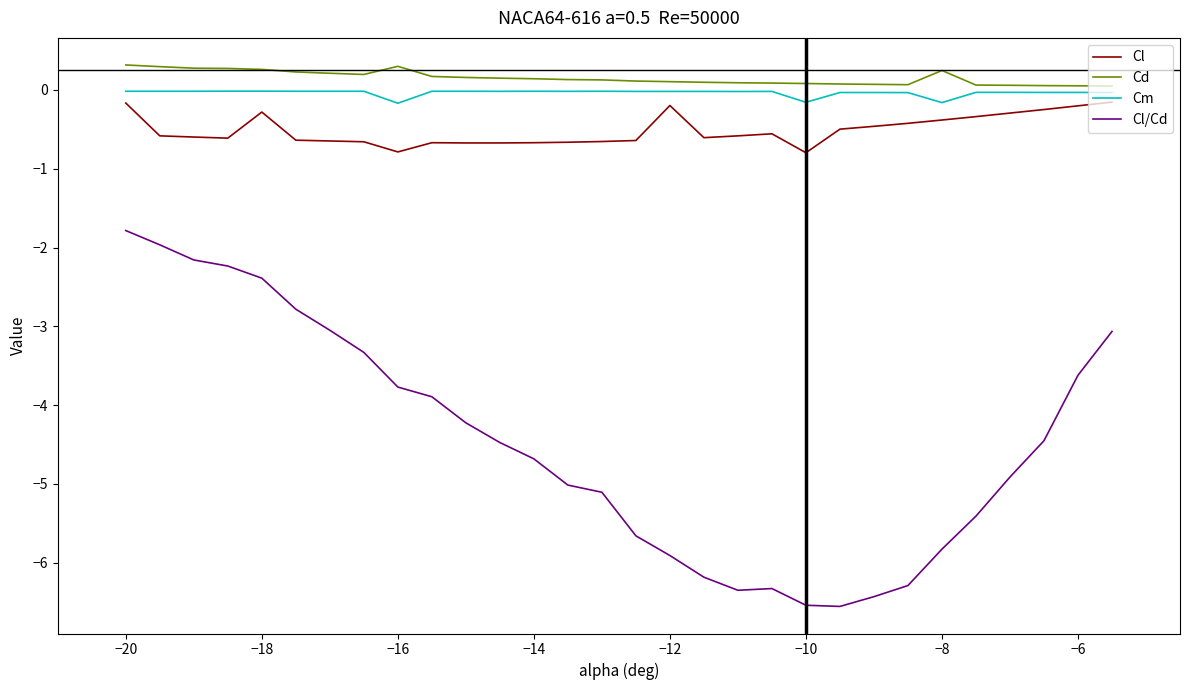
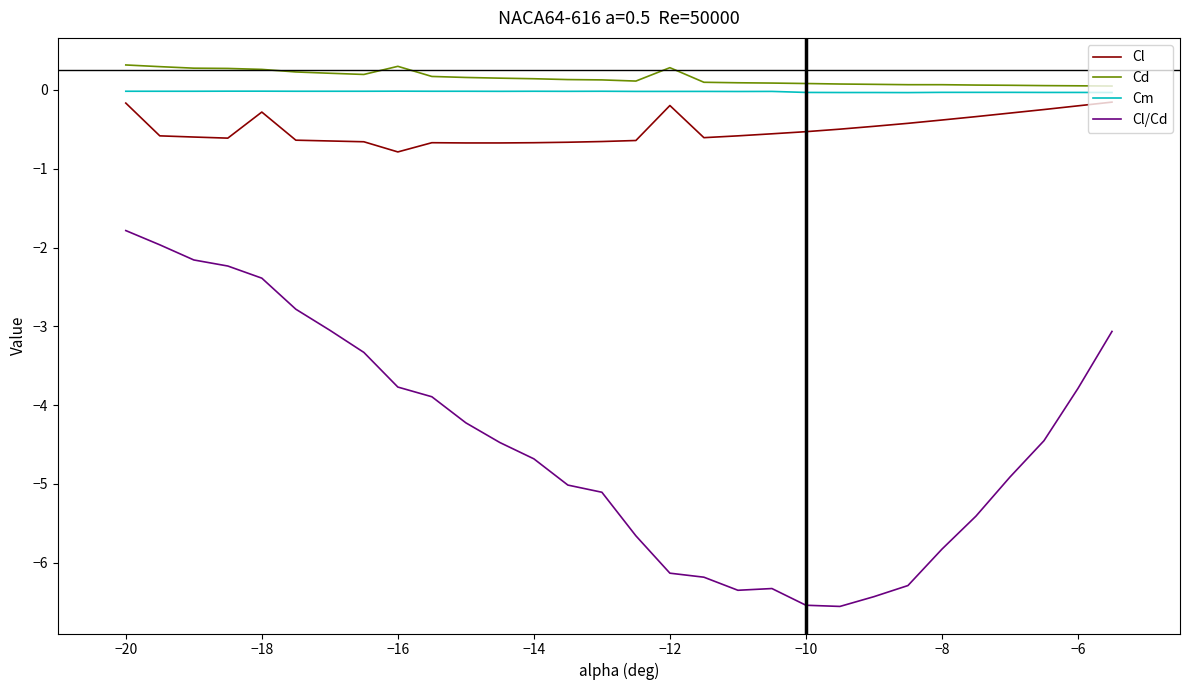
  {
    "Cl": {
      "−20": -0.2,
      "−18": -0.3,
      "−16": -0.8,
      "−14": -0.7,
      "−12": -0.2,
-     "−10": -0.8,
+     "−10": -0.5,
      "−8": -0.4,
      "−6": -0.2
    },
    "Cd": {
      "−20": 0.3,
      "−18": 0.3,
      "−16": 0.3,
      "−14": 0.1,
-     "−12": 0.1,
+     "−12": 0.3,
      "−10": 0.1,
-     "−8": 0.2,
+     "−8": 0.1,
      "−6": 0.1
    },
    "Cm": {
      "−20": 0.0,
      "−18": 0.0,
-     "−16": -0.2,
+     "−16": 0.0,
      "−14": 0.0,
      "−12": 0.0,
-     "−10": -0.2,
-     "−8": -0.2,
+     "−10": 0.0,
+     "−8": 0.0,
      "−6": 0.0
    },
    "Cl/Cd": {
      "−20": -1.8,
      "−18": -2.4,
      "−16": -3.8,
      "−14": -4.7,
-     "−12": -5.9,
+     "−12": -6.1,
      "−10": -6.5,
      "−8": -5.8,
-     "−6": -3.6
+     "−6": -3.8
    }
  }
